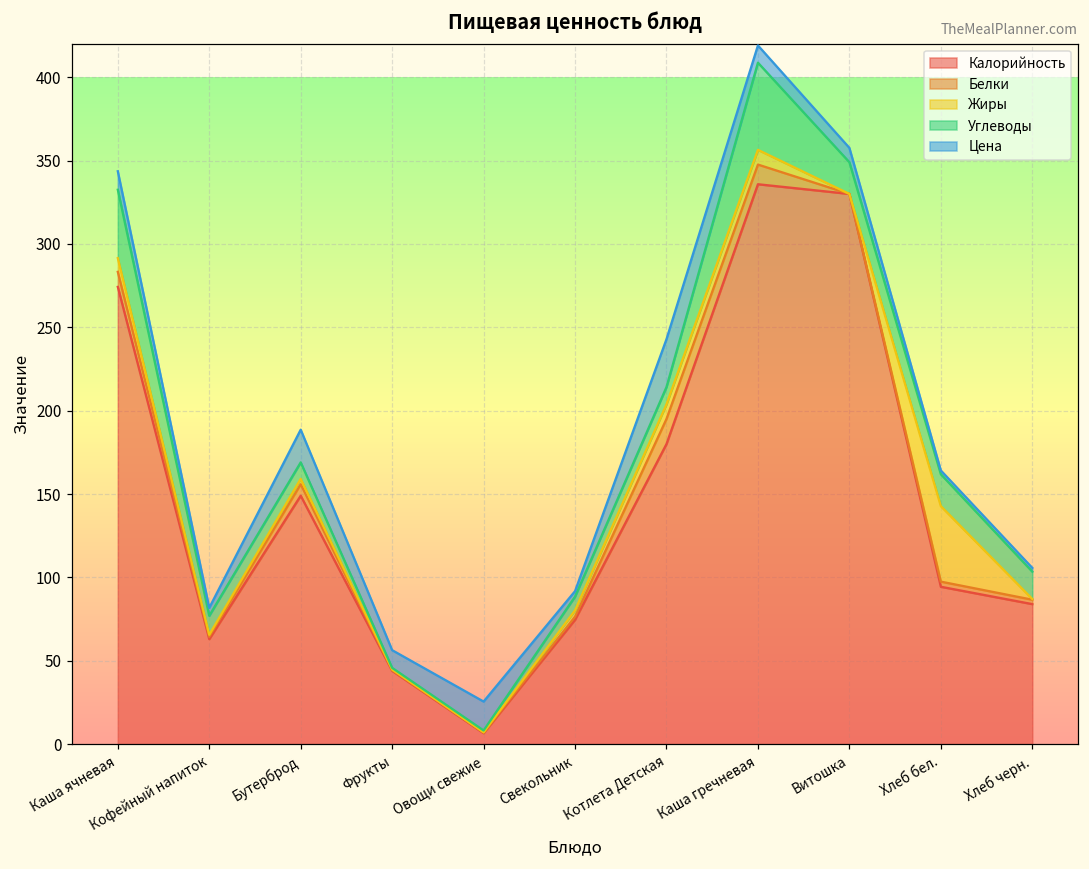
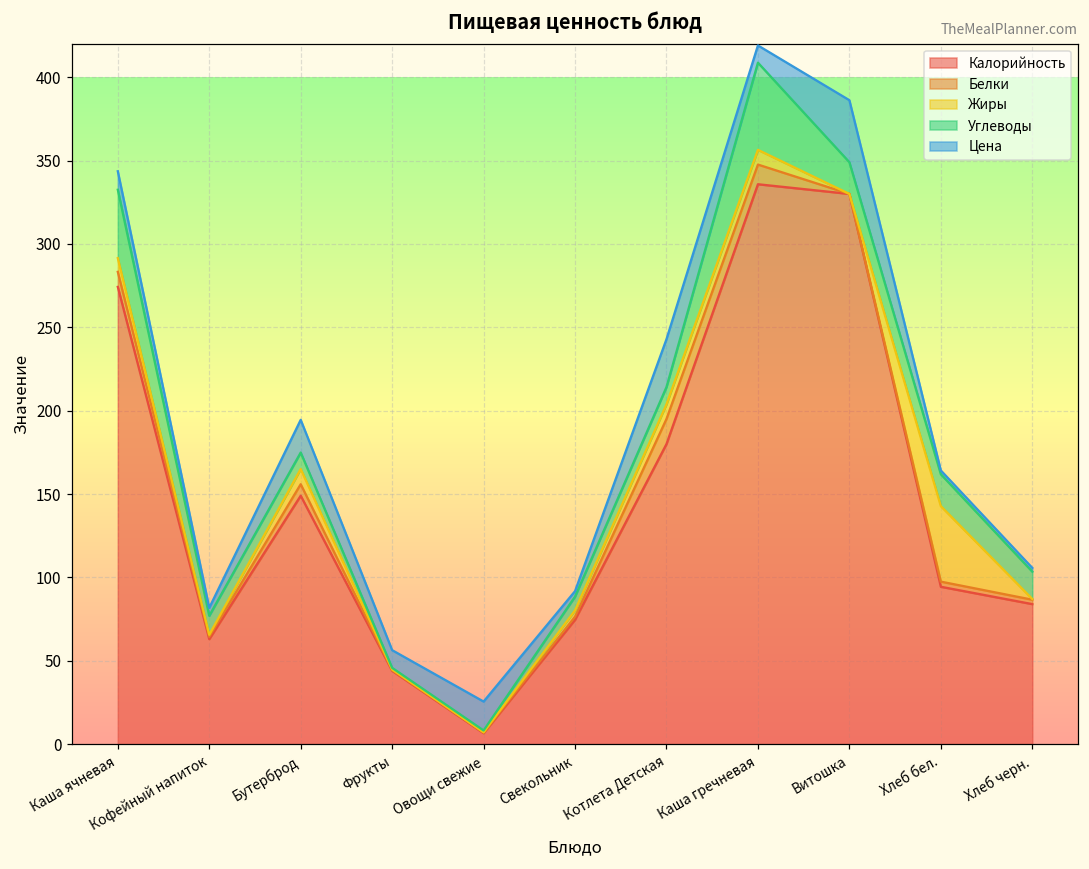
  {
    "Жиры": {
      "Каша ячневая": 8,
-     "Бутерброд": 3,
+     "Бутерброд": 9,
      "Свекольник": 4,
      "Котлета Детская": 9,
      "Каша гречневая": 9,
      "Хлеб бел.": 45
    },
    "Углеводы": {
      "Каша ячневая": 41,
      "Кофейный напиток": 11,
      "Бутерброд": 10,
      "Свекольник": 8,
      "Котлета Детская": 10,
      "Каша гречневая": 52,
      "Витошка": 19,
      "Хлеб бел.": 19,
      "Хлеб черн.": 16
    },
    "Цена": {
      "Каша ячневая": 11,
      "Кофейный напиток": 5,
      "Бутерброд": 20,
      "Фрукты": 11,
      "Овощи свежие": 17,
      "Свекольник": 3,
      "Котлета Детская": 29,
      "Каша гречневая": 10,
-     "Витошка": 9,
+     "Витошка": 37,
      "Хлеб бел.": 2,
      "Хлеб черн.": 2
    }
  }
